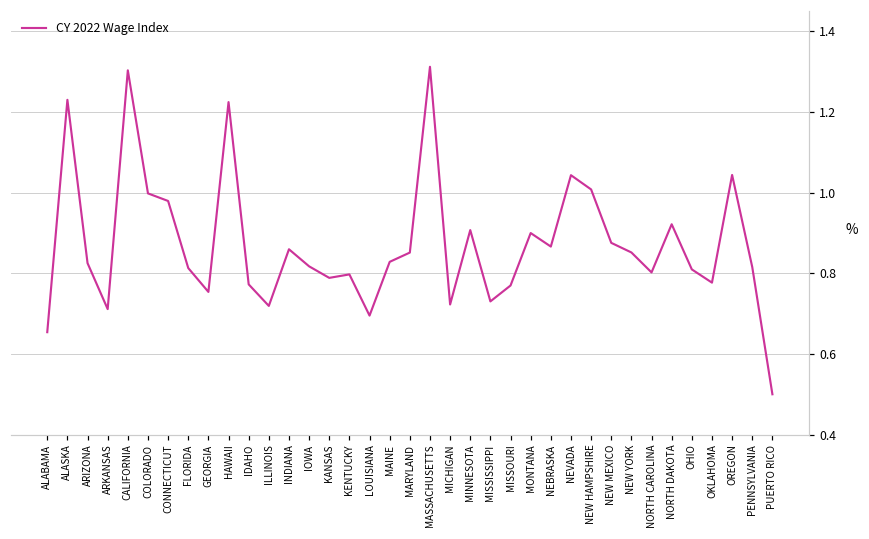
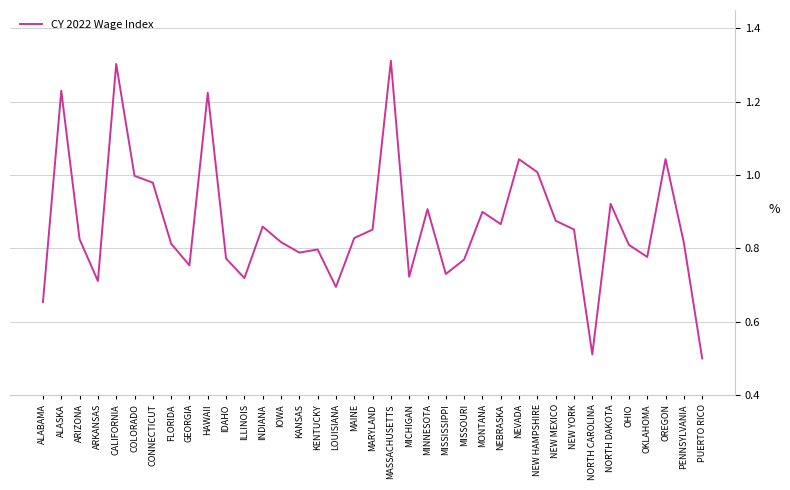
  {
    "ALABAMA": 0.65,
    "ALASKA": 1.23,
    "ARIZONA": 0.83,
    "ARKANSAS": 0.71,
    "CALIFORNIA": 1.30,
    "COLORADO": 1.00,
    "CONNECTICUT": 0.98,
    "FLORIDA": 0.81,
    "GEORGIA": 0.75,
    "HAWAII": 1.22,
    "IDAHO": 0.77,
    "ILLINOIS": 0.72,
    "INDIANA": 0.86,
    "IOWA": 0.82,
    "KANSAS": 0.79,
    "KENTUCKY": 0.80,
    "LOUISIANA": 0.70,
    "MAINE": 0.83,
    "MARYLAND": 0.85,
    "MASSACHUSETTS": 1.31,
    "MICHIGAN": 0.72,
    "MINNESOTA": 0.91,
    "MISSISSIPPI": 0.73,
    "MISSOURI": 0.77,
    "MONTANA": 0.90,
    "NEBRASKA": 0.87,
    "NEVADA": 1.04,
    "NEW HAMPSHIRE": 1.01,
    "NEW MEXICO": 0.88,
    "NEW YORK": 0.85,
-   "NORTH CAROLINA": 0.80,
+   "NORTH CAROLINA": 0.51,
    "NORTH DAKOTA": 0.92,
    "OHIO": 0.81,
    "OKLAHOMA": 0.78,
    "OREGON": 1.04,
    "PENNSYLVANIA": 0.82,
    "PUERTO RICO": 0.50
  }
